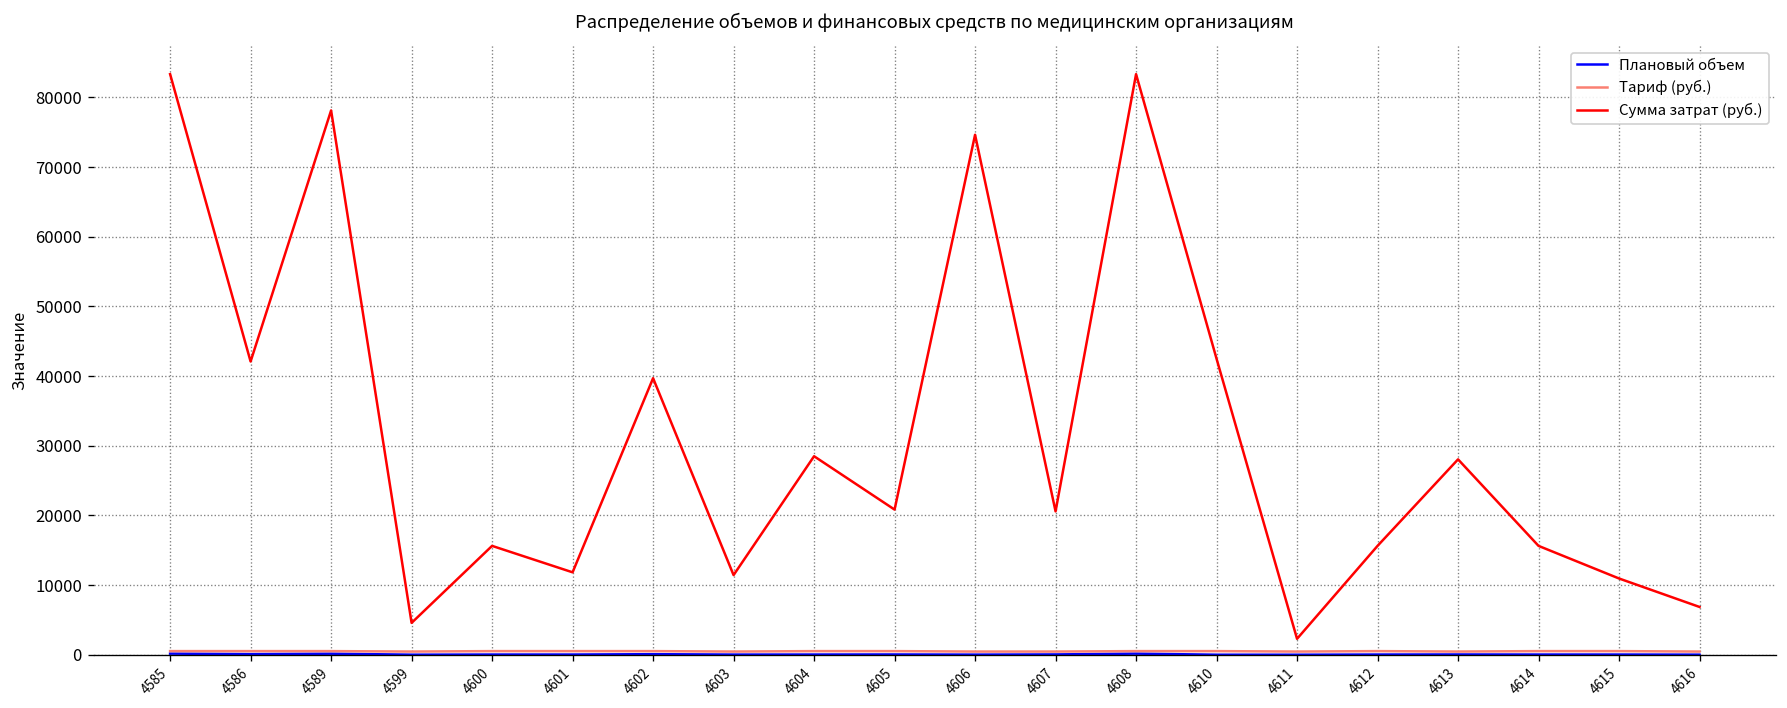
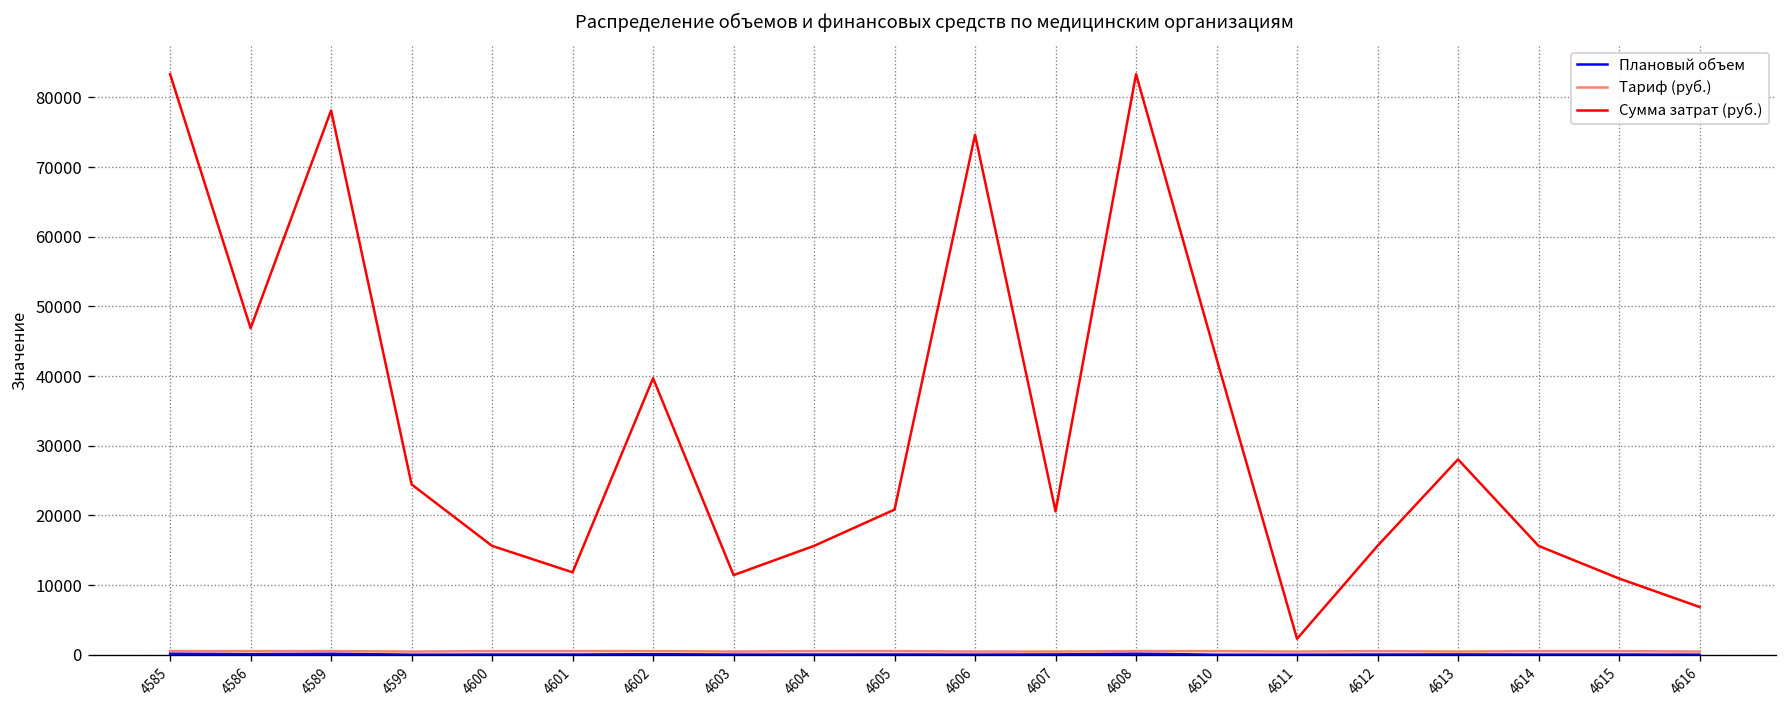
  {
    "Плановый объем": {
      "4599": 0,
      "4600": 0,
      "4601": 0,
      "4602": 0,
      "4604": 0,
      "4605": 0,
      "4610": 0,
      "4611": 0,
      "4612": 0,
      "4614": 0,
      "4615": 0
    },
    "Тариф (руб.)": {
      "4599": 0,
      "4600": 1000,
      "4601": 1000,
      "4602": 1000,
      "4604": 1000,
      "4605": 1000,
      "4610": 1000,
      "4611": 0,
      "4612": 1000,
      "4614": 1000,
      "4615": 1000
    },
    "Сумма затрат (руб.)": {
      "4585": 83000,
-     "4586": 42000,
+     "4586": 47000,
      "4589": 78000,
-     "4599": 5000,
+     "4599": 24000,
      "4600": 16000,
      "4601": 12000,
      "4602": 40000,
      "4603": 11000,
-     "4604": 28000,
+     "4604": 16000,
      "4605": 21000,
      "4606": 75000,
      "4607": 21000,
      "4608": 83000,
      "4610": 42000,
      "4611": 2000,
      "4612": 16000,
      "4613": 28000,
      "4614": 16000,
      "4615": 11000,
      "4616": 7000
    }
  }
